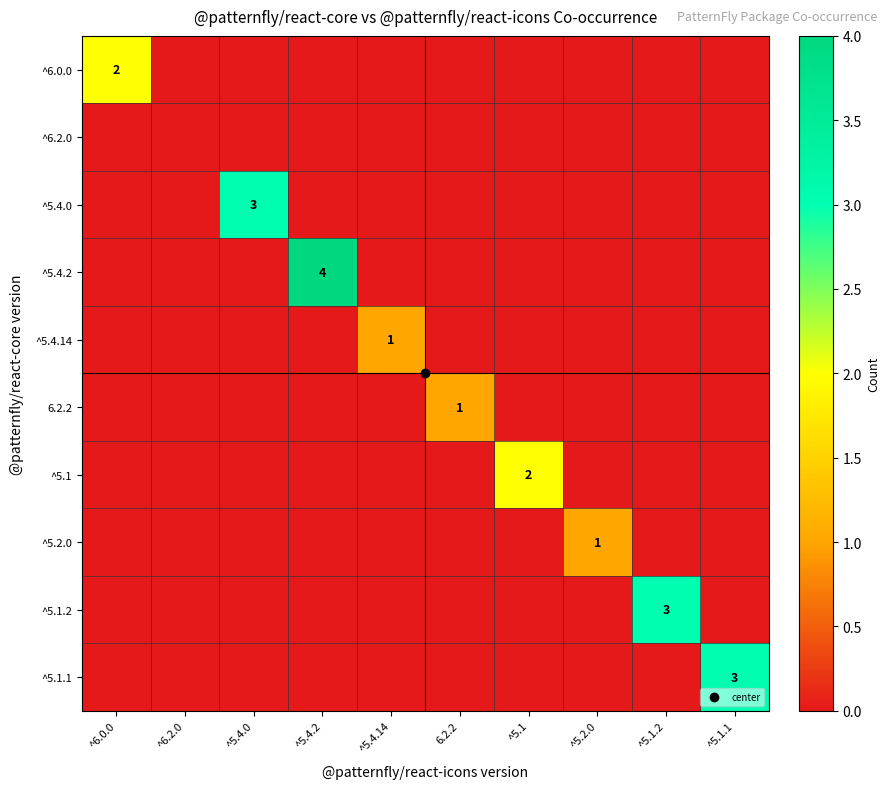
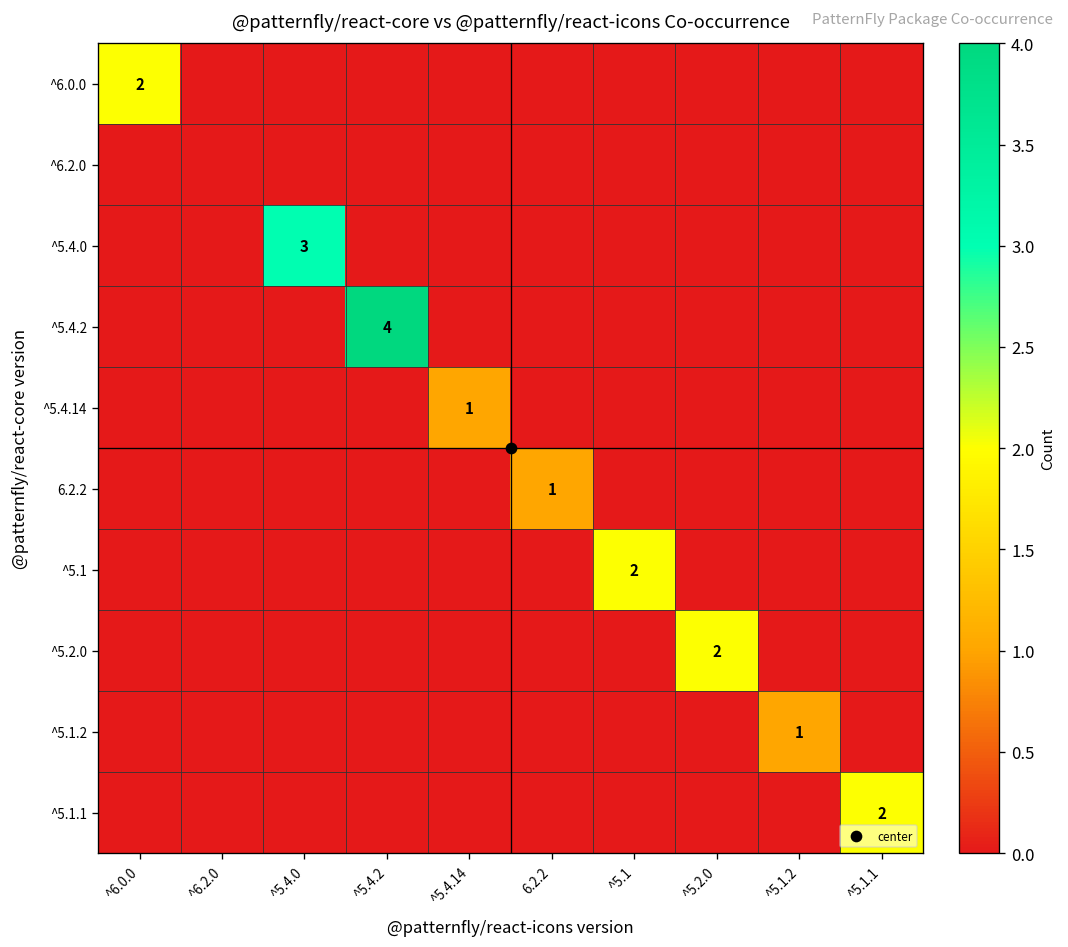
  {
    "^6.0.0": {
      "^6.0.0": 2
    },
    "^5.4.0": {
      "^5.4.0": 3
    },
    "^5.4.2": {
      "^5.4.2": 4
    },
    "^5.4.14": {
      "^5.4.14": 1
    },
    "6.2.2": {
      "6.2.2": 1
    },
    "^5.1": {
      "^5.1": 2
    },
    "^5.2.0": {
-     "^5.2.0": 1
+     "^5.2.0": 2
    },
    "^5.1.2": {
-     "^5.1.2": 3
+     "^5.1.2": 1
    },
    "^5.1.1": {
-     "^5.1.1": 3
+     "^5.1.1": 2
    }
  }
